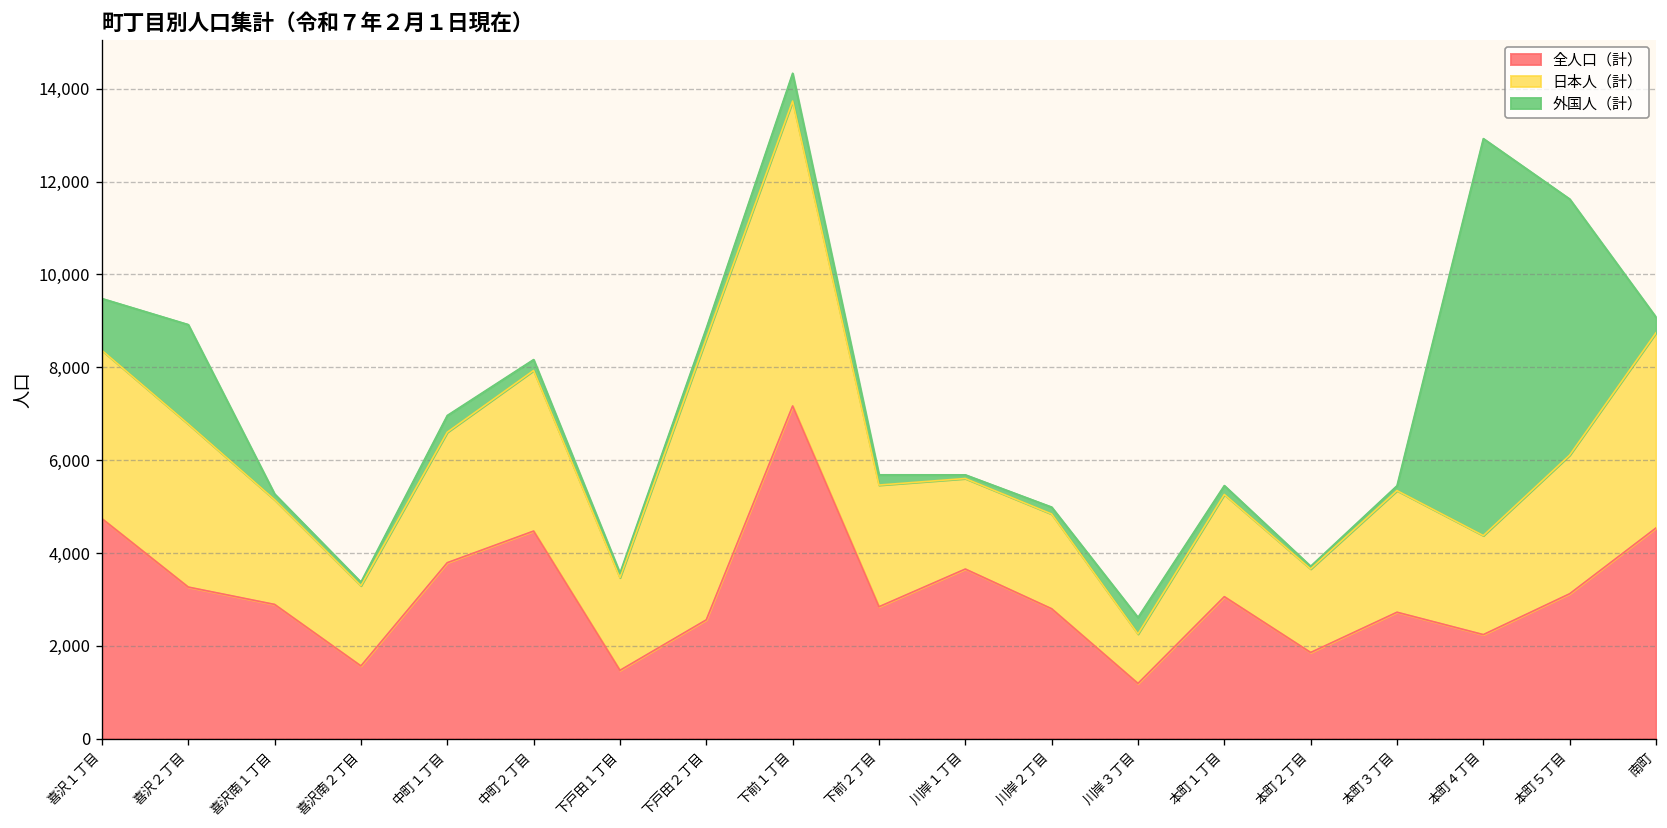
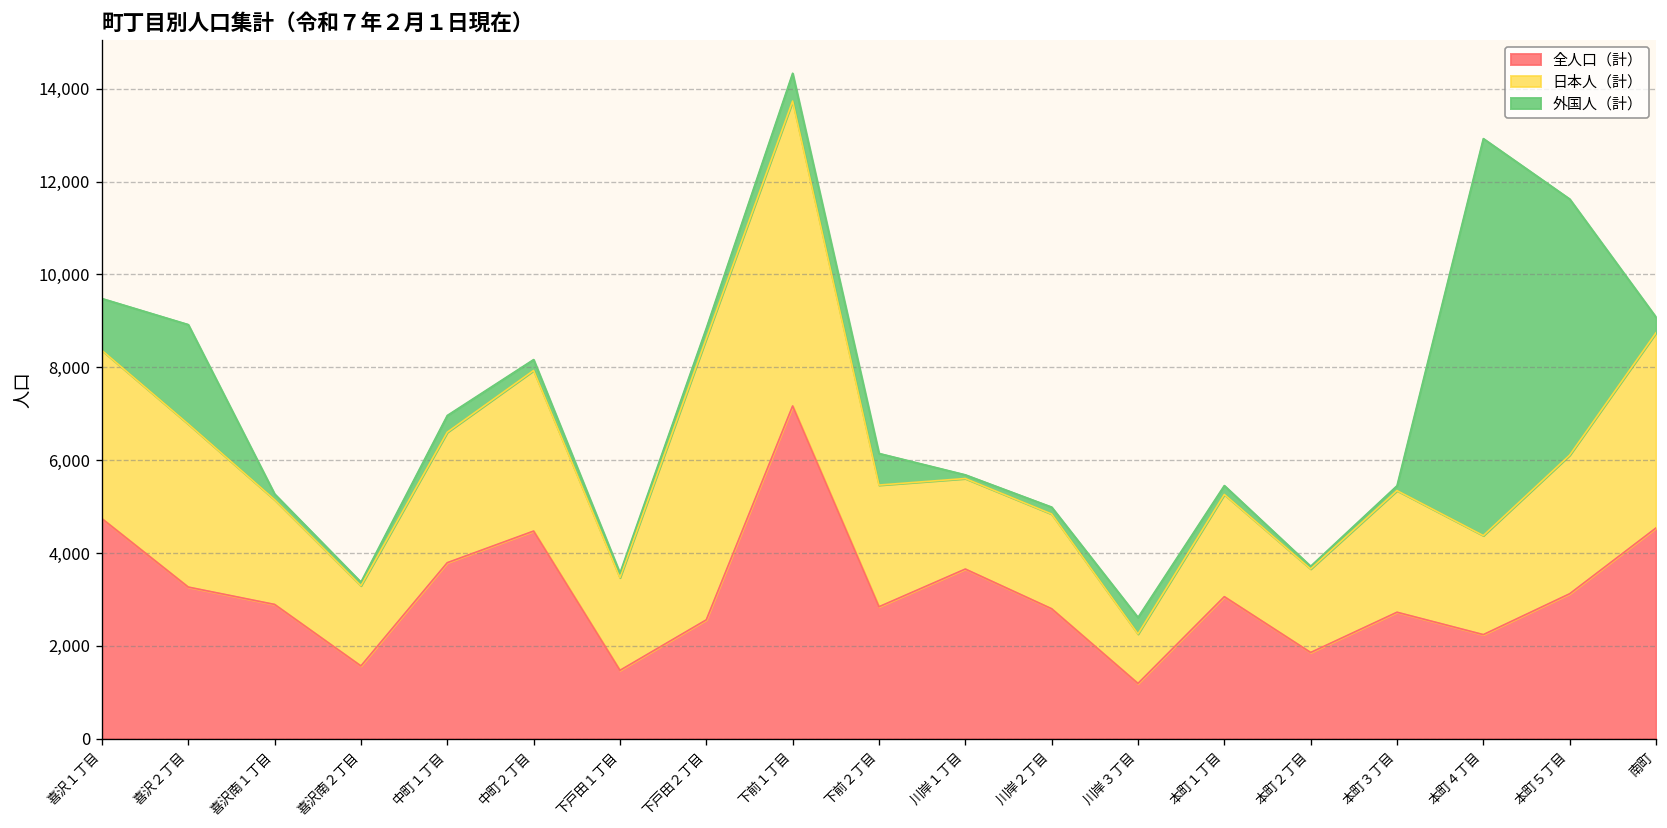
  {
    "全人口（計）": {
      "喜沢１丁目": "4,700",
      "喜沢２丁目": "3,300",
      "喜沢南１丁目": "2,900",
      "喜沢南２丁目": "1,600",
      "中町１丁目": "3,800",
      "中町２丁目": "4,500",
      "下戸田１丁目": "1,500",
      "下戸田２丁目": "2,600",
      "下前１丁目": "7,200",
      "下前２丁目": "2,800",
      "川岸１丁目": "3,700",
      "川岸２丁目": "2,800",
      "川岸３丁目": "1,200",
      "本町１丁目": "3,100",
      "本町２丁目": "1,900",
      "本町３丁目": "2,700",
      "本町４丁目": "2,200",
      "本町５丁目": "3,100",
      "南町": "4,500"
    },
    "日本人（計）": {
      "喜沢１丁目": "3,600",
      "喜沢２丁目": "3,500",
      "喜沢南１丁目": "2,300",
      "喜沢南２丁目": "1,700",
      "中町１丁目": "2,800",
      "中町２丁目": "3,500",
      "下戸田１丁目": "2,000",
      "下戸田２丁目": "6,100",
      "下前１丁目": "6,600",
      "下前２丁目": "2,600",
      "川岸１丁目": "2,000",
      "川岸２丁目": "2,000",
      "川岸３丁目": "1,100",
      "本町１丁目": "2,200",
      "本町３丁目": "2,600",
      "本町４丁目": "2,100",
      "本町５丁目": "3,000",
      "南町": "4,200"
    },
    "外国人（計）": {
      "喜沢１丁目": "1,100",
      "喜沢２丁目": "2,100",
      "喜沢南１丁目": "100",
      "喜沢南２丁目": "100",
      "中町１丁目": "400",
      "中町２丁目": "200",
      "下戸田１丁目": "100",
      "下戸田２丁目": "200",
      "下前１丁目": "600",
-     "下前２丁目": "200",
+     "下前２丁目": "700",
      "川岸１丁目": "100",
      "川岸２丁目": "100",
      "川岸３丁目": "400",
      "本町１丁目": "200",
      "本町３丁目": "100",
      "本町４丁目": "8,600",
      "本町５丁目": "5,500",
      "南町": "300"
    }
  }
